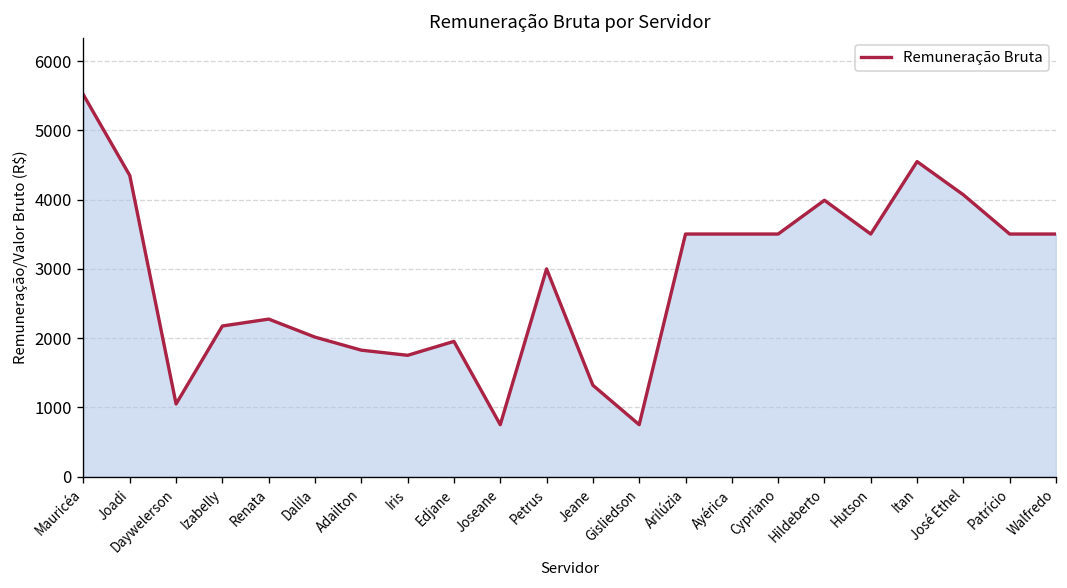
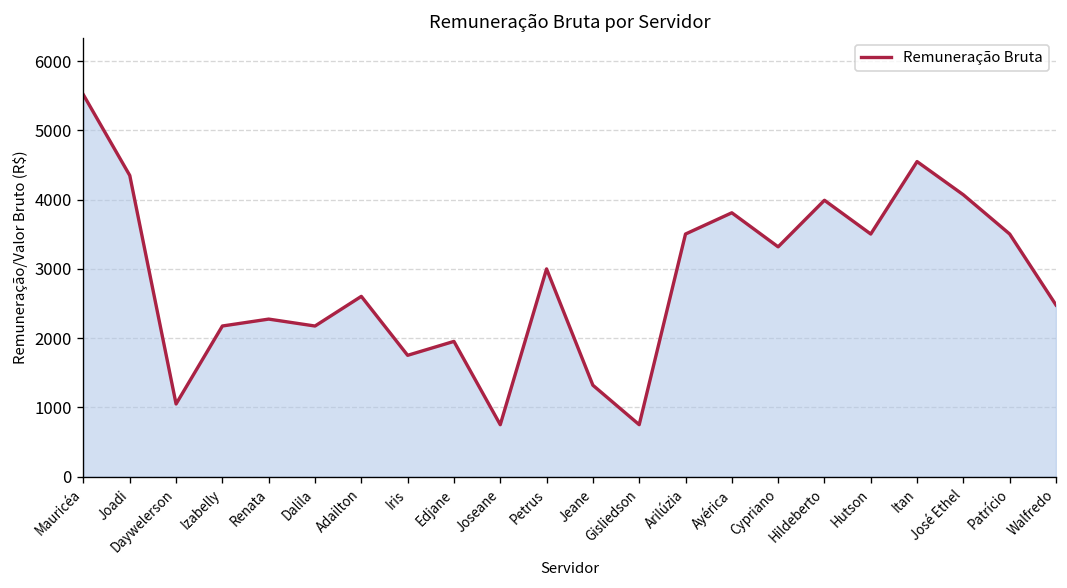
  {
    "Mauricéa": 5500,
    "Joadi": 4300,
    "Daywelerson": 1000,
    "Izabelly": 2200,
    "Renata": 2300,
-   "Dalila": 2000,
-   "Adailton": 1800,
+   "Dalila": 2200,
+   "Adailton": 2600,
    "Iris": 1800,
    "Edjane": 2000,
    "Joseane": 800,
    "Petrus": 3000,
    "Jeane": 1300,
    "Gisliedson": 800,
    "Arilúzia": 3500,
-   "Ayérica": 3500,
-   "Cypriano": 3500,
+   "Ayérica": 3800,
+   "Cypriano": 3300,
    "Hildeberto": 4000,
    "Hutson": 3500,
    "Itan": 4600,
    "José Ethel": 4100,
    "Patrício": 3500,
-   "Walfredo": 3500
+   "Walfredo": 2500
  }
